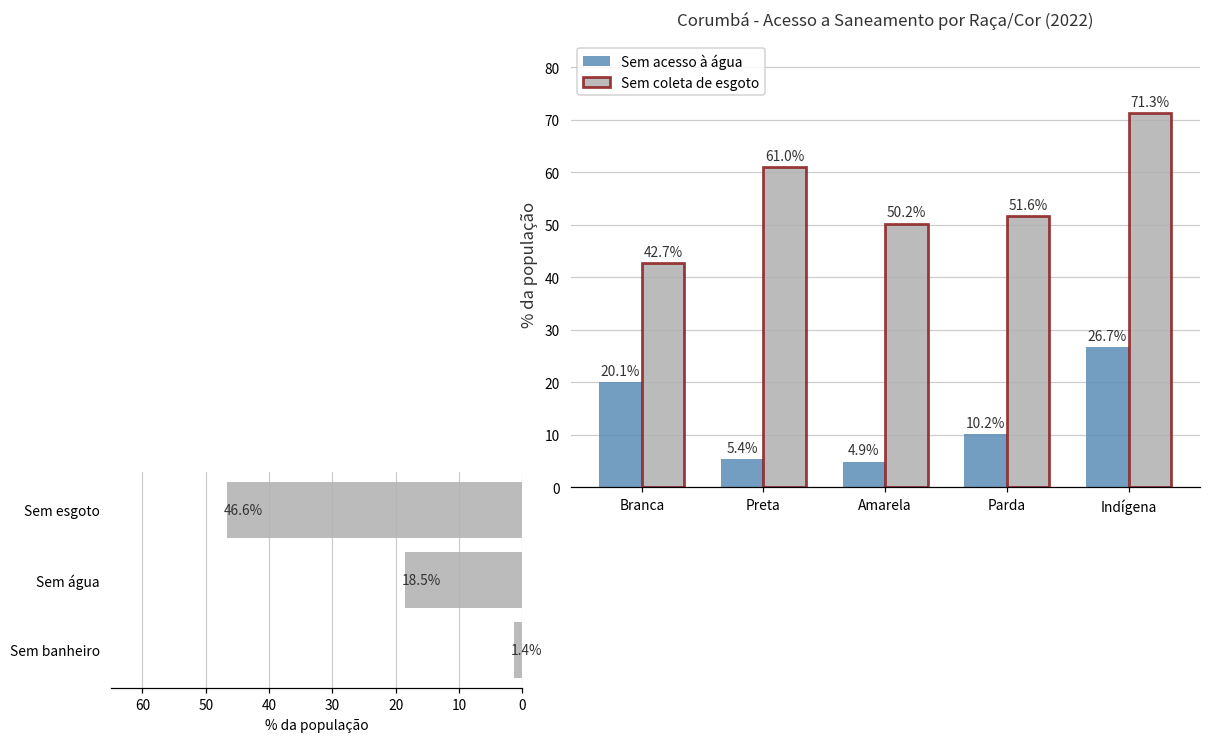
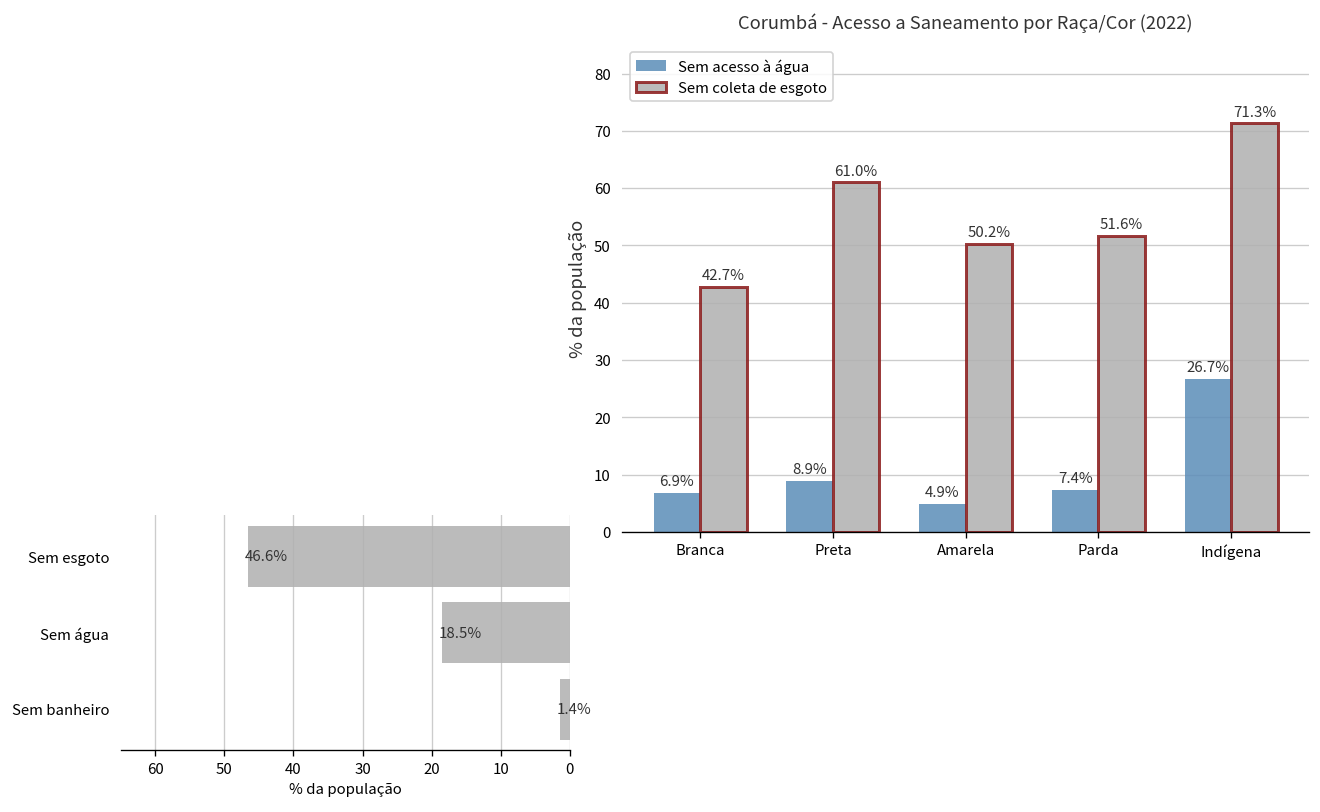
  {
    "Corumbá - Acesso a Saneamento por Raça/Cor (2022)": {
      "Sem acesso à água": {
-       "Branca": "20.1%",
-       "Preta": "5.4%",
+       "Branca": "6.9%",
+       "Preta": "8.9%",
        "Amarela": "4.9%",
-       "Parda": "10.2%",
+       "Parda": "7.4%",
        "Indígena": "26.7%"
      },
      "Sem coleta de esgoto": {
        "Branca": "42.7%",
        "Preta": "61.0%",
        "Amarela": "50.2%",
        "Parda": "51.6%",
        "Indígena": "71.3%"
      }
    }
  }
